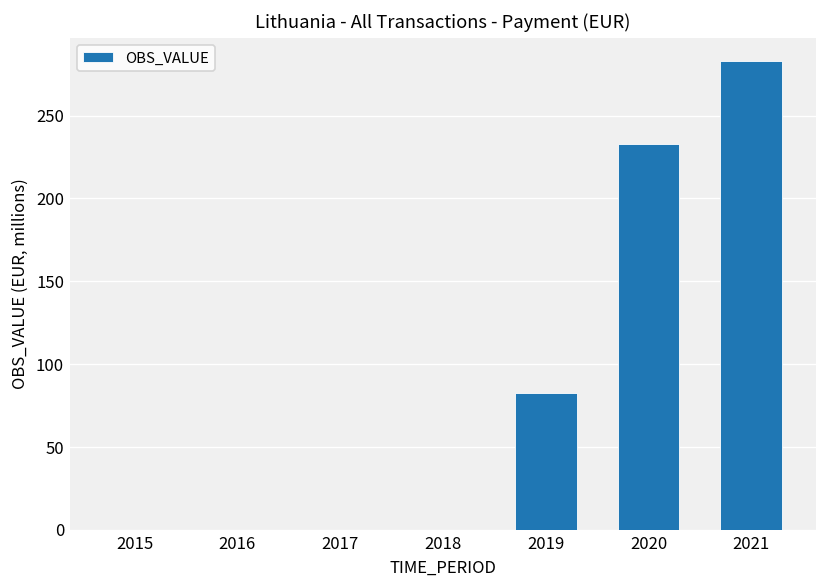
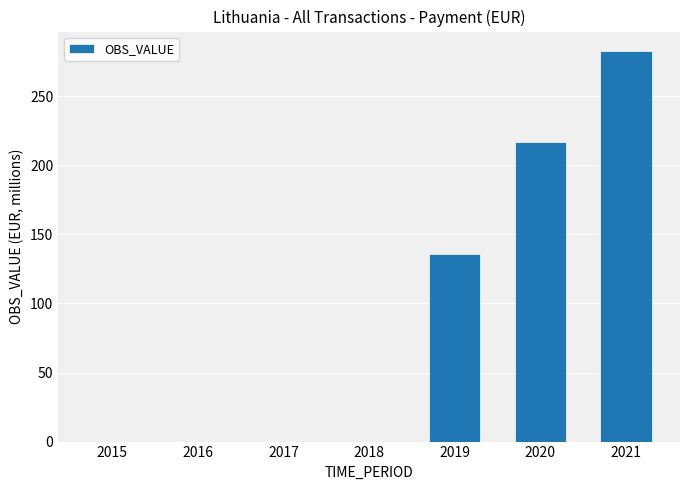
  {
    "2015": 0,
    "2016": 0,
    "2017": 0,
    "2018": 0,
-   "2019": 83,
-   "2020": 233,
+   "2019": 135,
+   "2020": 217,
    "2021": 283
  }
